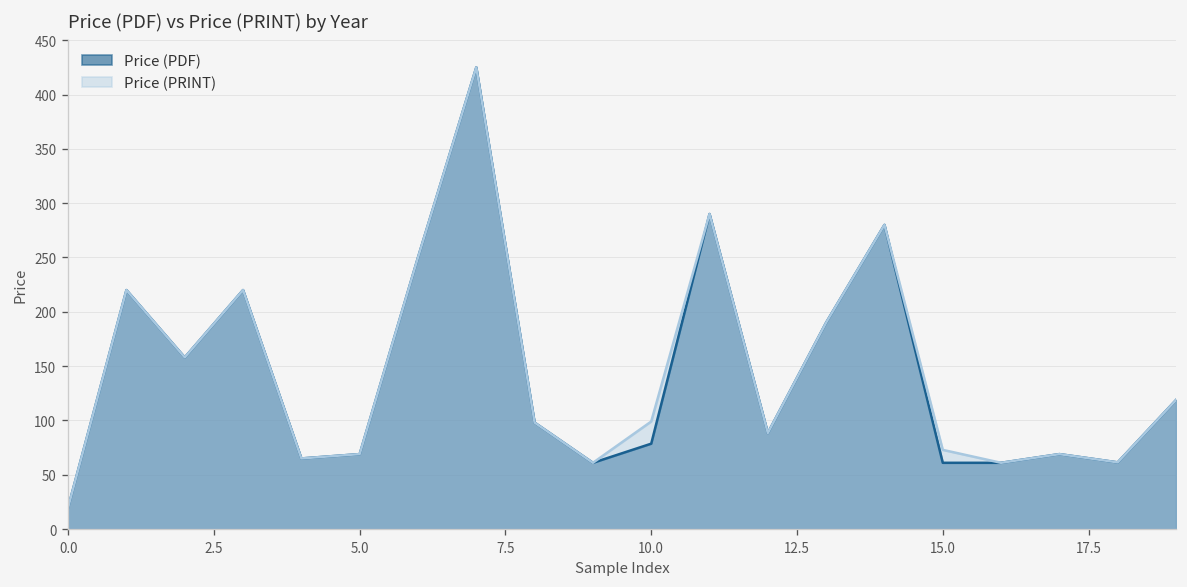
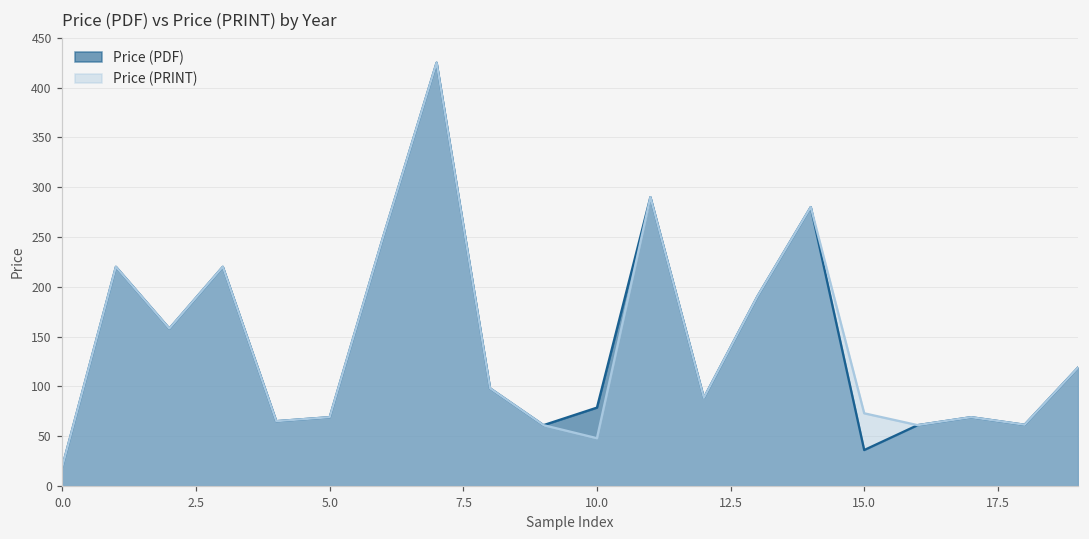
  {
    "Price (PDF)": {
      "10.0": 80,
-     "15.0": 60
+     "15.0": 40
    },
    "Price (PRINT)": {
-     "10.0": 100,
+     "10.0": 50,
      "15.0": 70
    }
  }
